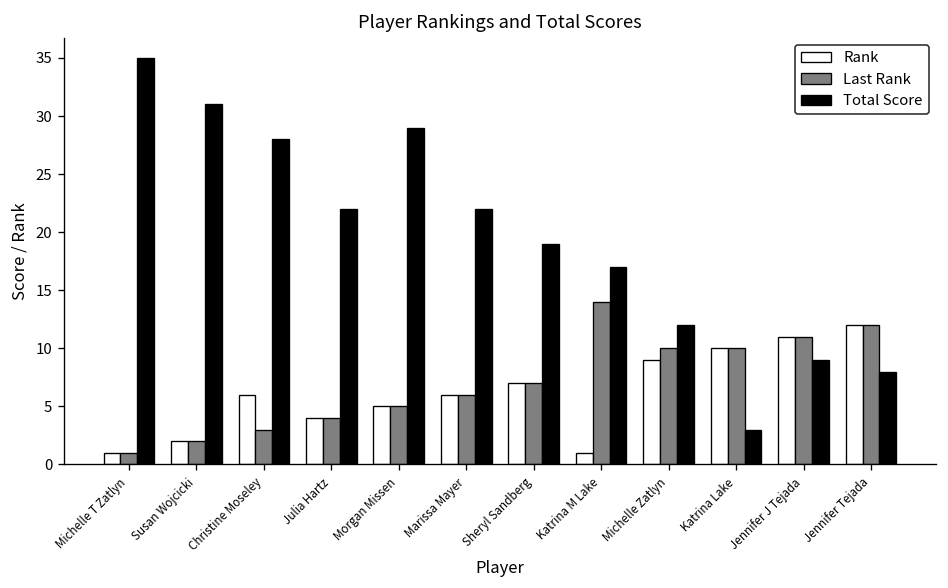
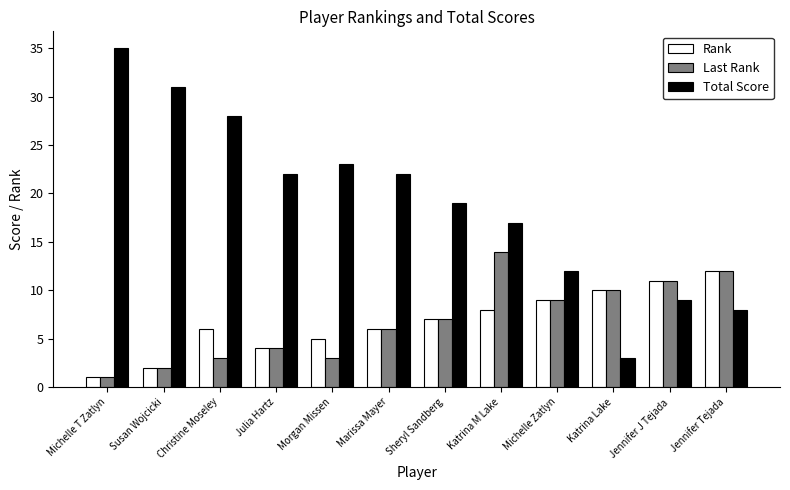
  {
    "Rank": {
      "Michelle T Zatlyn": 1,
      "Susan Wojcicki": 2,
      "Christine Moseley": 6,
      "Julia Hartz": 4,
      "Morgan Missen": 5,
      "Marissa Mayer": 6,
      "Sheryl Sandberg": 7,
-     "Katrina M Lake": 1,
+     "Katrina M Lake": 8,
      "Michelle Zatlyn": 9,
      "Katrina Lake": 10,
      "Jennifer J Tejada": 11,
      "Jennifer Tejada": 12
    },
    "Last Rank": {
      "Michelle T Zatlyn": 1,
      "Susan Wojcicki": 2,
      "Christine Moseley": 3,
      "Julia Hartz": 4,
-     "Morgan Missen": 5,
+     "Morgan Missen": 3,
      "Marissa Mayer": 6,
      "Sheryl Sandberg": 7,
      "Katrina M Lake": 14,
-     "Michelle Zatlyn": 10,
+     "Michelle Zatlyn": 9,
      "Katrina Lake": 10,
      "Jennifer J Tejada": 11,
      "Jennifer Tejada": 12
    },
    "Total Score": {
      "Michelle T Zatlyn": 35,
      "Susan Wojcicki": 31,
      "Christine Moseley": 28,
      "Julia Hartz": 22,
-     "Morgan Missen": 29,
+     "Morgan Missen": 23,
      "Marissa Mayer": 22,
      "Sheryl Sandberg": 19,
      "Katrina M Lake": 17,
      "Michelle Zatlyn": 12,
      "Katrina Lake": 3,
      "Jennifer J Tejada": 9,
      "Jennifer Tejada": 8
    }
  }
